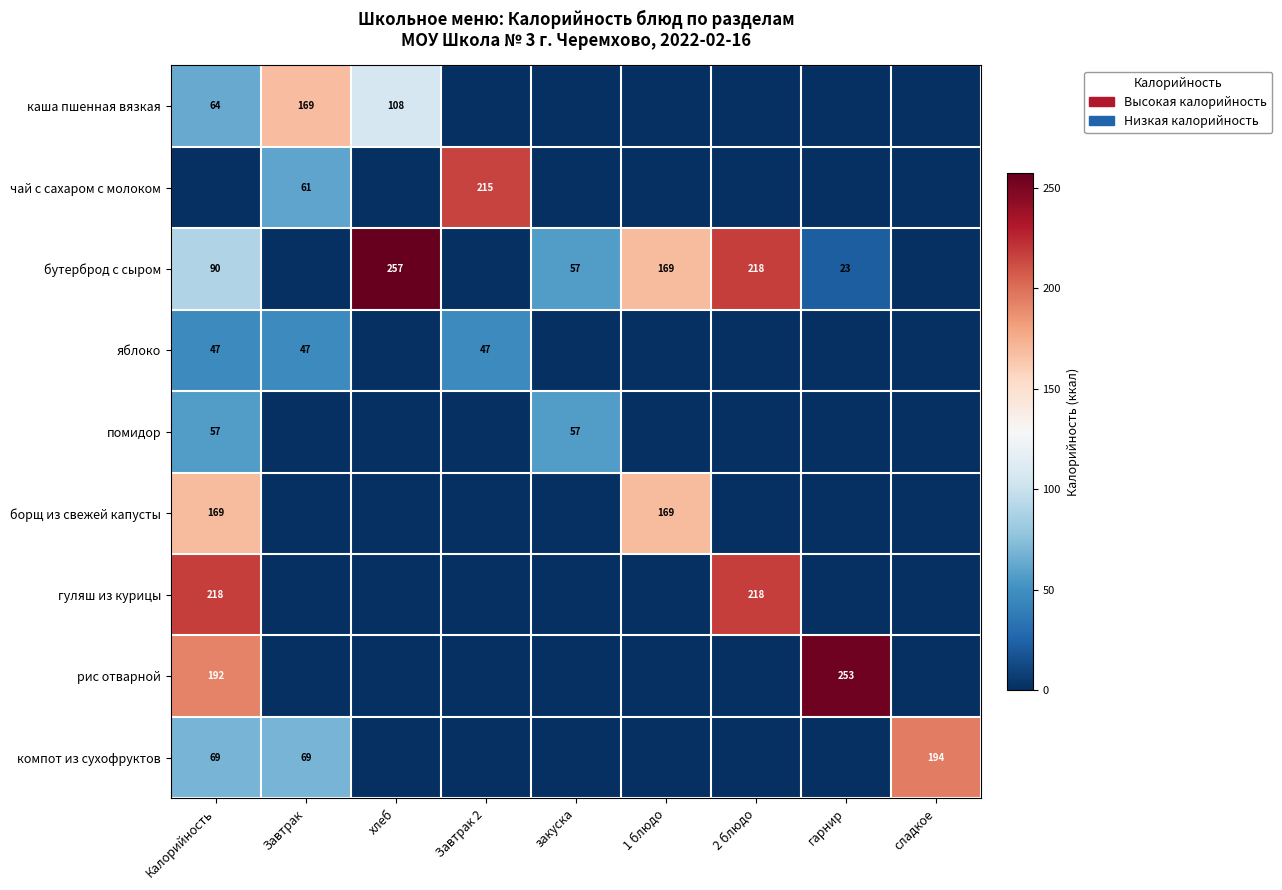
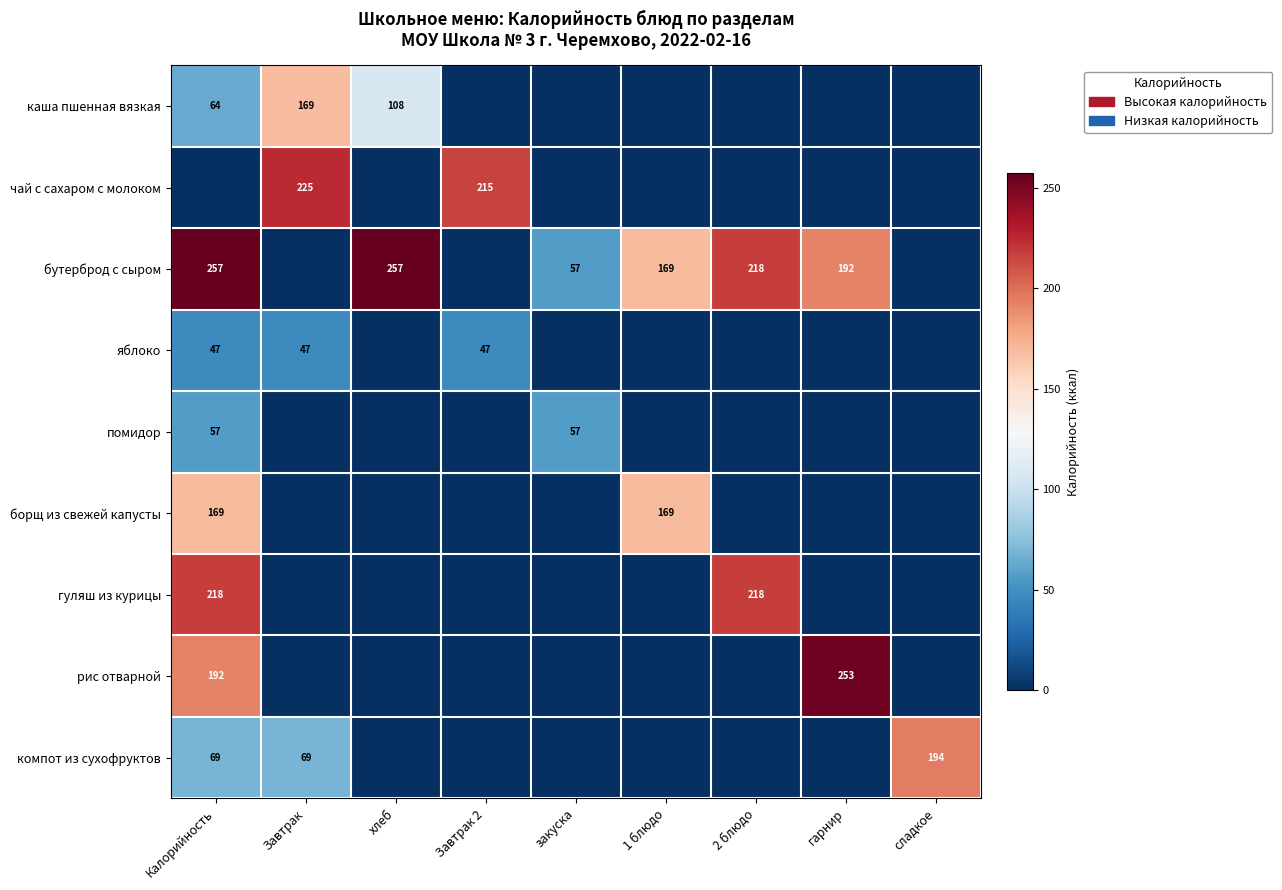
  {
    "каша пшенная вязкая": {
      "Калорийность": 64,
      "Завтрак": 169,
      "хлеб": 108
    },
    "чай с сахаром с молоком": {
-     "Завтрак": 61,
+     "Завтрак": 225,
      "Завтрак 2": 215
    },
    "бутерброд с сыром": {
-     "Калорийность": 90,
+     "Калорийность": 257,
      "хлеб": 257,
      "закуска": 57,
      "1 блюдо": 169,
      "2 блюдо": 218,
-     "гарнир": 23
+     "гарнир": 192
    },
    "яблоко": {
      "Калорийность": 47,
      "Завтрак": 47,
      "Завтрак 2": 47
    },
    "помидор": {
      "Калорийность": 57,
      "закуска": 57
    },
    "борщ из свежей капусты": {
      "Калорийность": 169,
      "1 блюдо": 169
    },
    "гуляш из курицы": {
      "Калорийность": 218,
      "2 блюдо": 218
    },
    "рис отварной": {
      "Калорийность": 192,
      "гарнир": 253
    },
    "компот из сухофруктов": {
      "Калорийность": 69,
      "Завтрак": 69,
      "сладкое": 194
    }
  }
